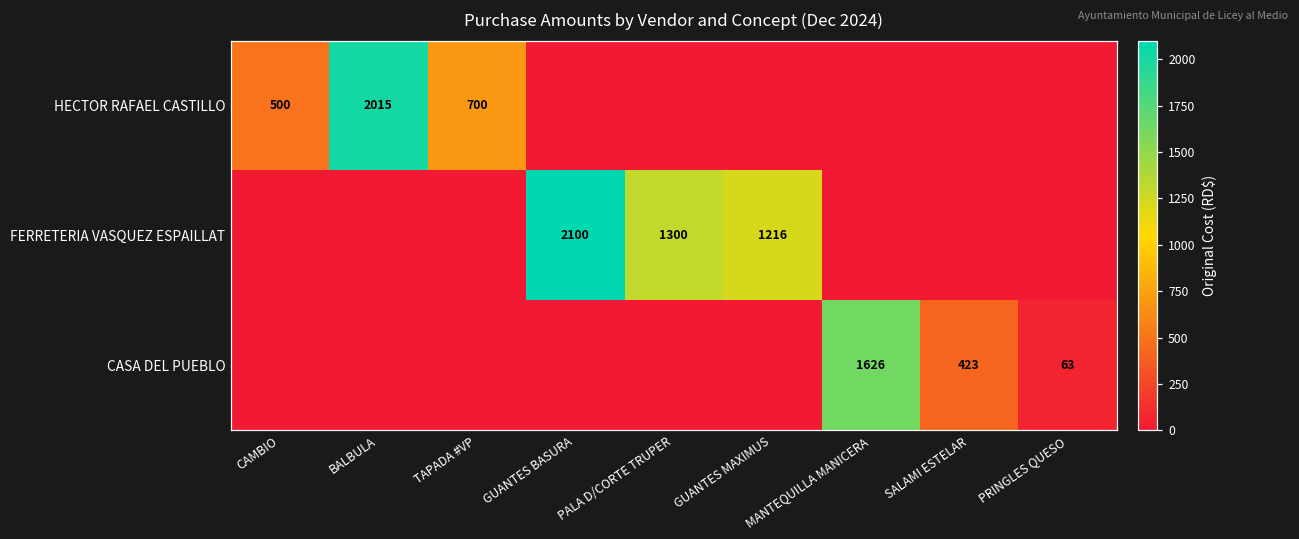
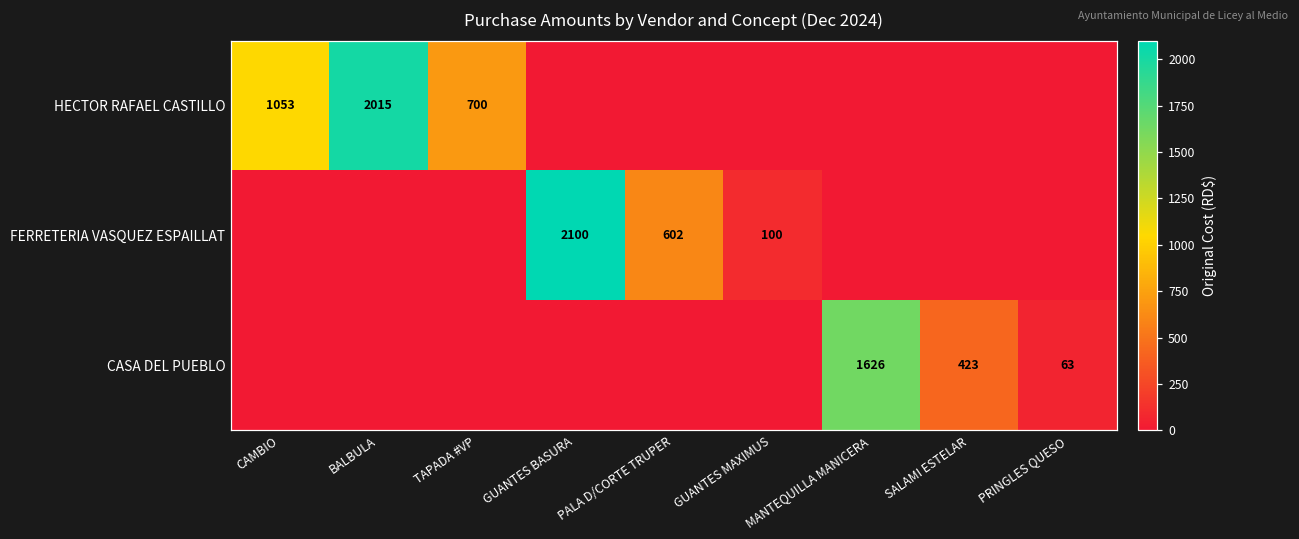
  {
    "HECTOR RAFAEL CASTILLO": {
-     "CAMBIO": 500,
+     "CAMBIO": 1053,
      "BALBULA": 2015,
      "TAPADA #VP": 700
    },
    "FERRETERIA VASQUEZ ESPAILLAT": {
      "GUANTES BASURA": 2100,
-     "PALA D/CORTE TRUPER": 1300,
-     "GUANTES MAXIMUS": 1216
+     "PALA D/CORTE TRUPER": 602,
+     "GUANTES MAXIMUS": 100
    },
    "CASA DEL PUEBLO": {
      "MANTEQUILLA MANICERA": 1626,
      "SALAMI ESTELAR": 423,
      "PRINGLES QUESO": 63
    }
  }
